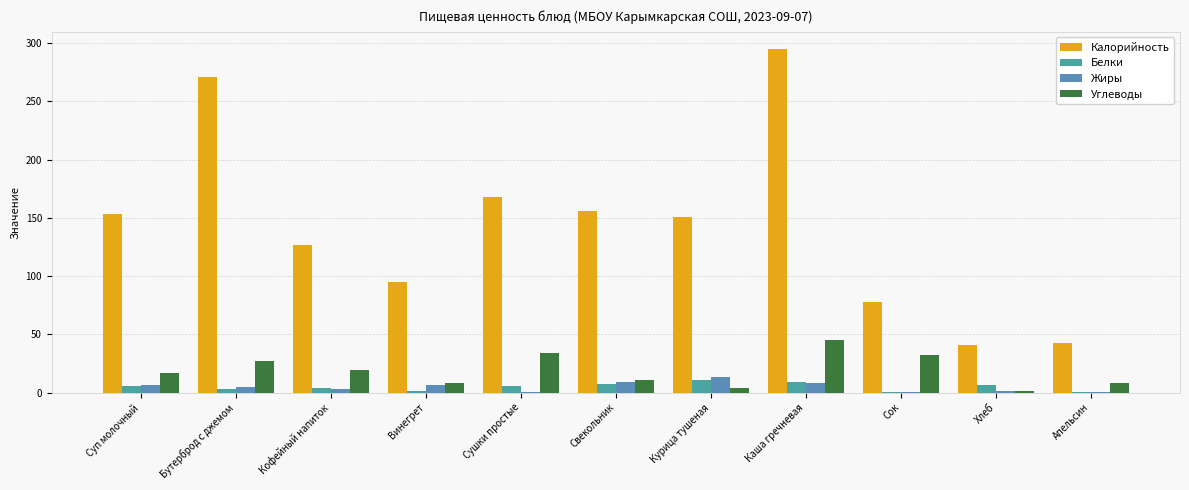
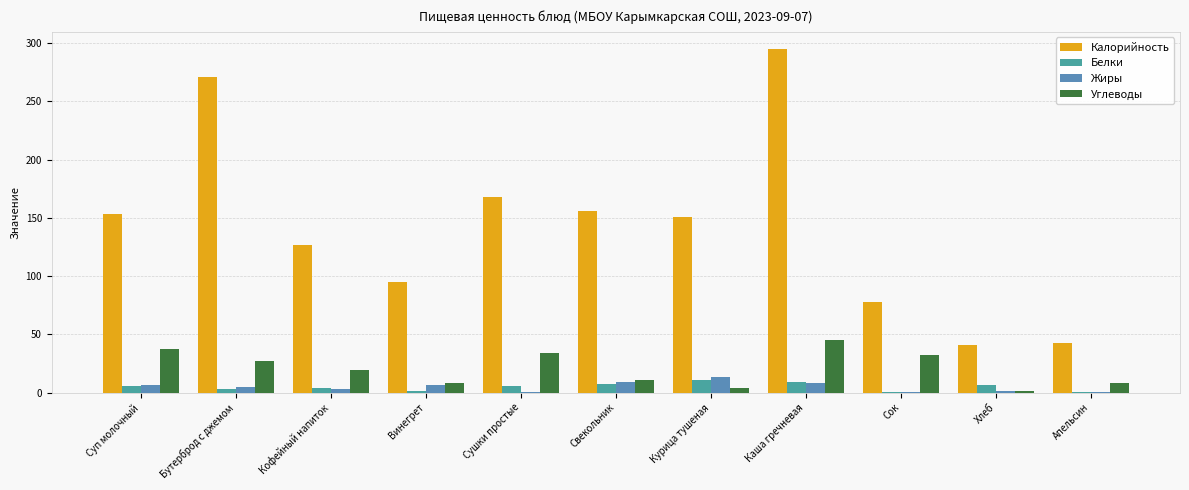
  {
    "Калорийность": {
      "Суп молочный": 154,
      "Бутерброд с джемом": 271,
      "Кофейный напиток": 127,
      "Винегрет": 95,
      "Сушки простые": 168,
      "Свекольник": 156,
      "Курица тушеная": 151,
      "Каша гречневая": 295,
      "Сок": 78,
      "Хлеб": 40,
      "Апельсин": 43
    },
    "Углеводы": {
-     "Суп молочный": 17,
+     "Суп молочный": 37,
      "Бутерброд с джемом": 27,
      "Кофейный напиток": 19,
      "Винегрет": 8,
      "Сушки простые": 34,
      "Свекольник": 11,
      "Курица тушеная": 4,
      "Каша гречневая": 45,
      "Сок": 33,
      "Апельсин": 8
    }
  }
